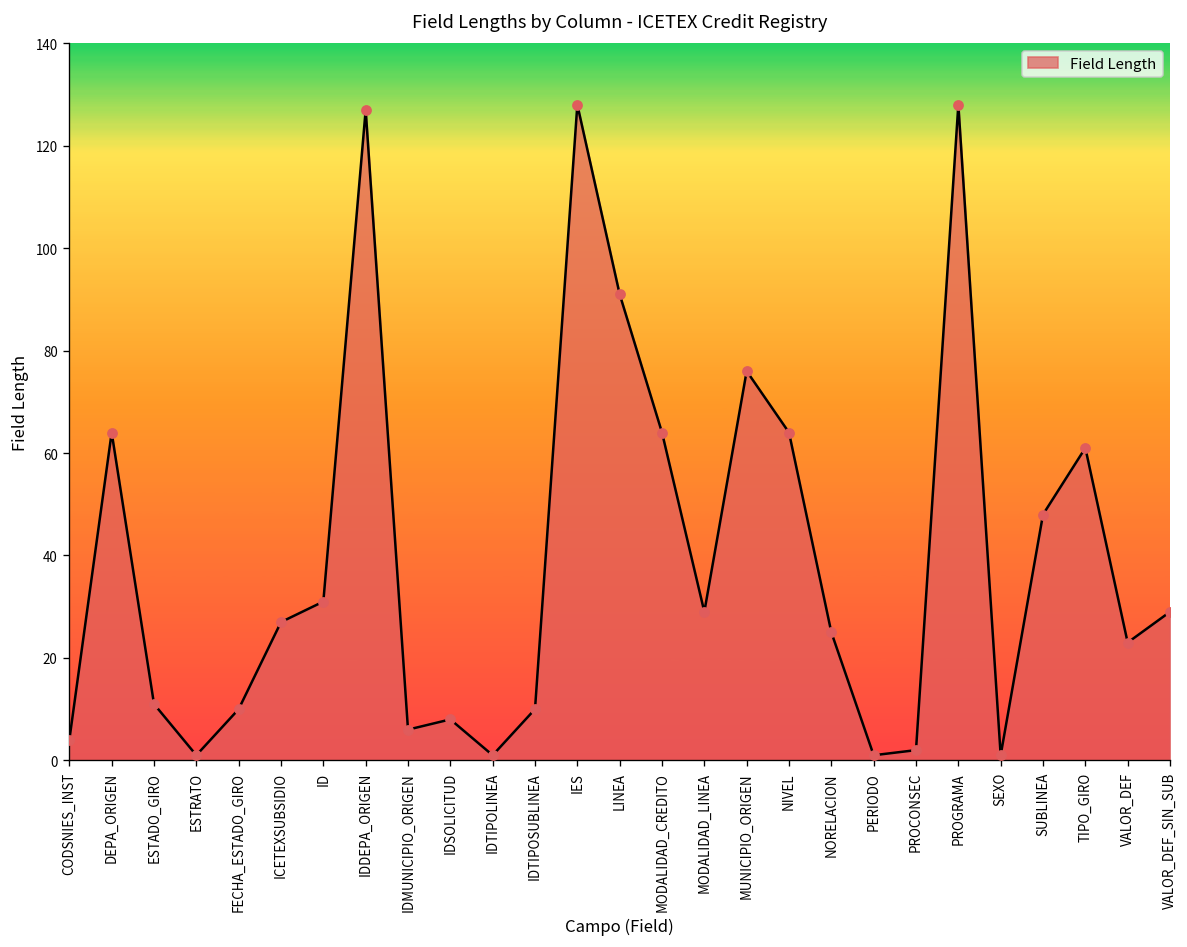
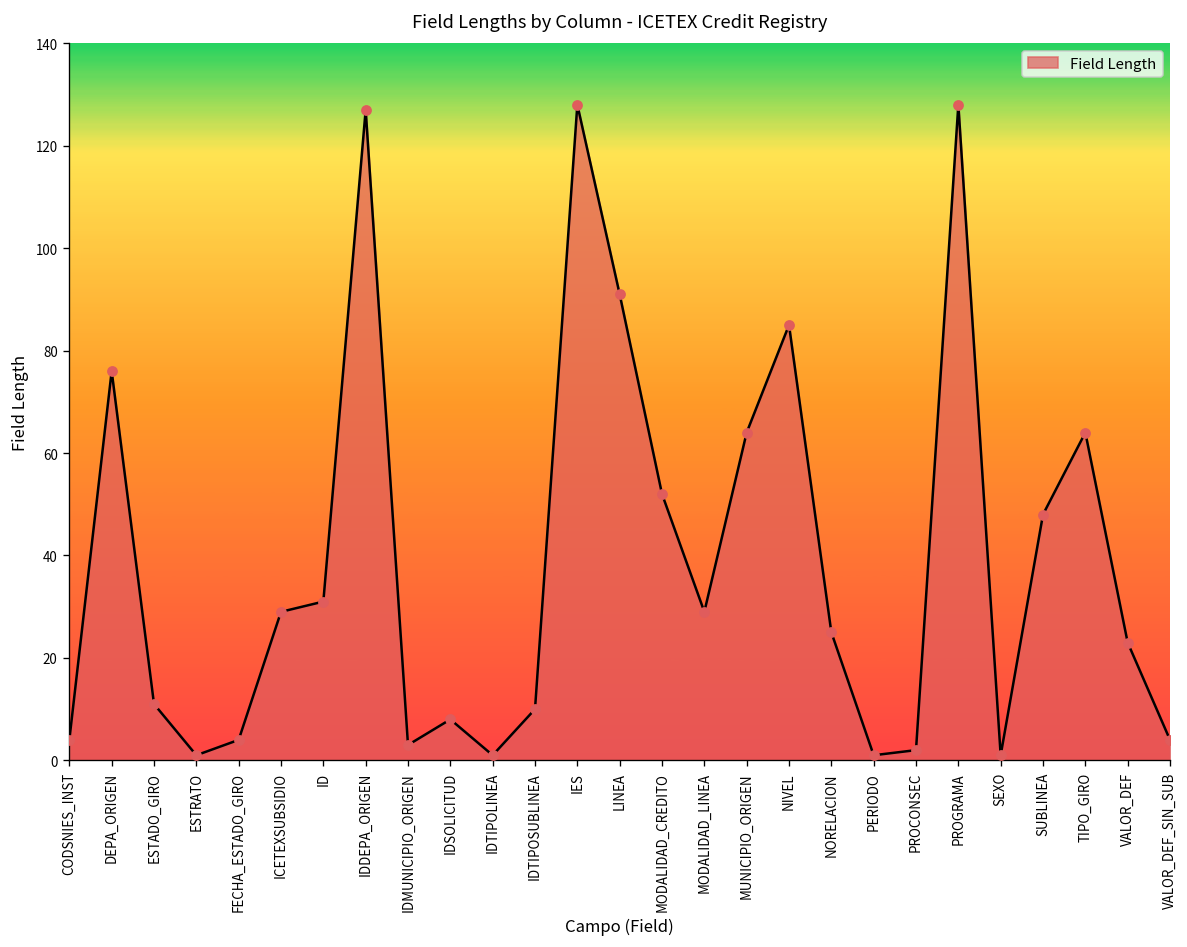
  {
    "CODSNIES_INST": 4,
-   "DEPA_ORIGEN": 64,
+   "DEPA_ORIGEN": 76,
    "ESTADO_GIRO": 11,
    "ESTRATO": 1,
-   "FECHA_ESTADO_GIRO": 10,
-   "ICETEXSUBSIDIO": 27,
+   "FECHA_ESTADO_GIRO": 4,
+   "ICETEXSUBSIDIO": 29,
    "ID": 31,
    "IDDEPA_ORIGEN": 127,
-   "IDMUNICIPIO_ORIGEN": 6,
+   "IDMUNICIPIO_ORIGEN": 3,
    "IDSOLICITUD": 8,
    "IDTIPOLINEA": 1,
    "IDTIPOSUBLINEA": 10,
    "IES": 128,
    "LINEA": 91,
-   "MODALIDAD_CREDITO": 64,
+   "MODALIDAD_CREDITO": 52,
    "MODALIDAD_LINEA": 29,
-   "MUNICIPIO_ORIGEN": 76,
-   "NIVEL": 64,
+   "MUNICIPIO_ORIGEN": 64,
+   "NIVEL": 85,
    "NORELACION": 25,
    "PERIODO": 1,
    "PROCONSEC": 2,
    "PROGRAMA": 128,
    "SEXO": 1,
    "SUBLINEA": 48,
-   "TIPO_GIRO": 61,
+   "TIPO_GIRO": 64,
    "VALOR_DEF": 23,
-   "VALOR_DEF_SIN_SUB": 29
+   "VALOR_DEF_SIN_SUB": 4
  }
